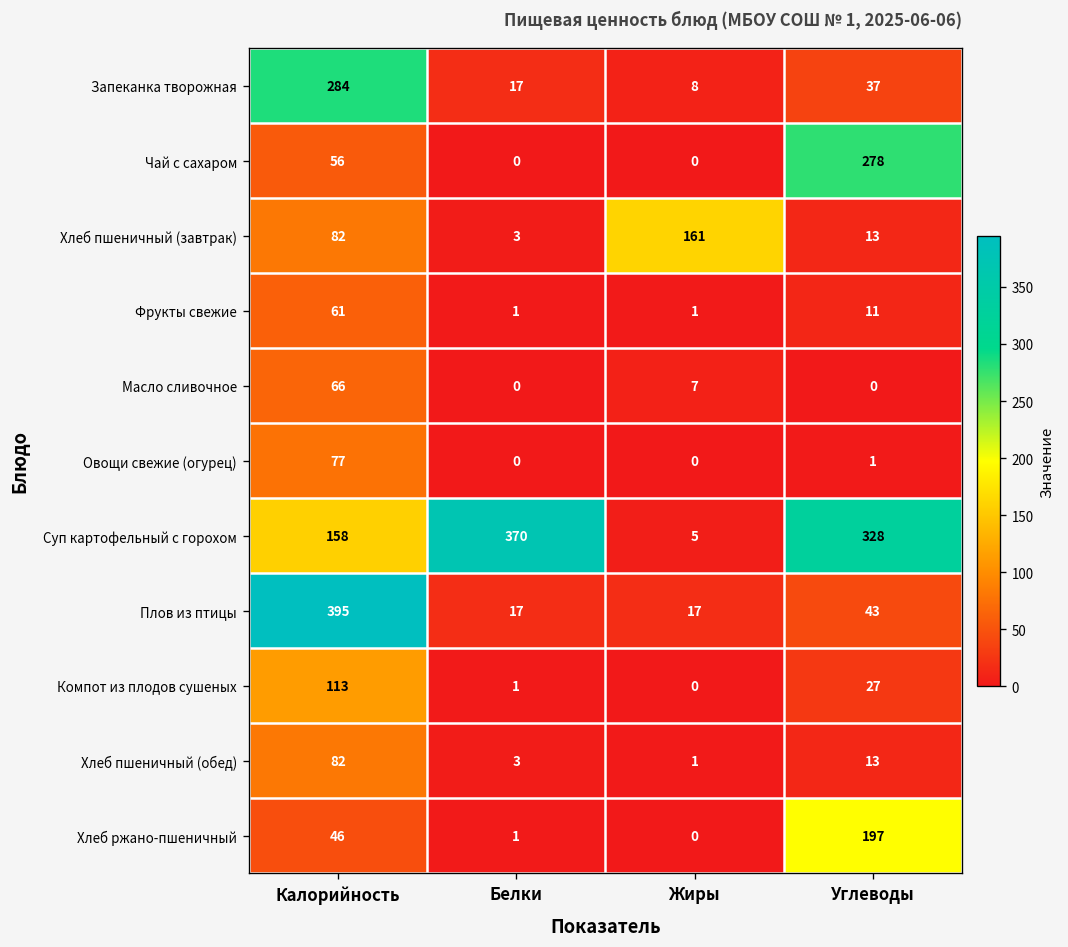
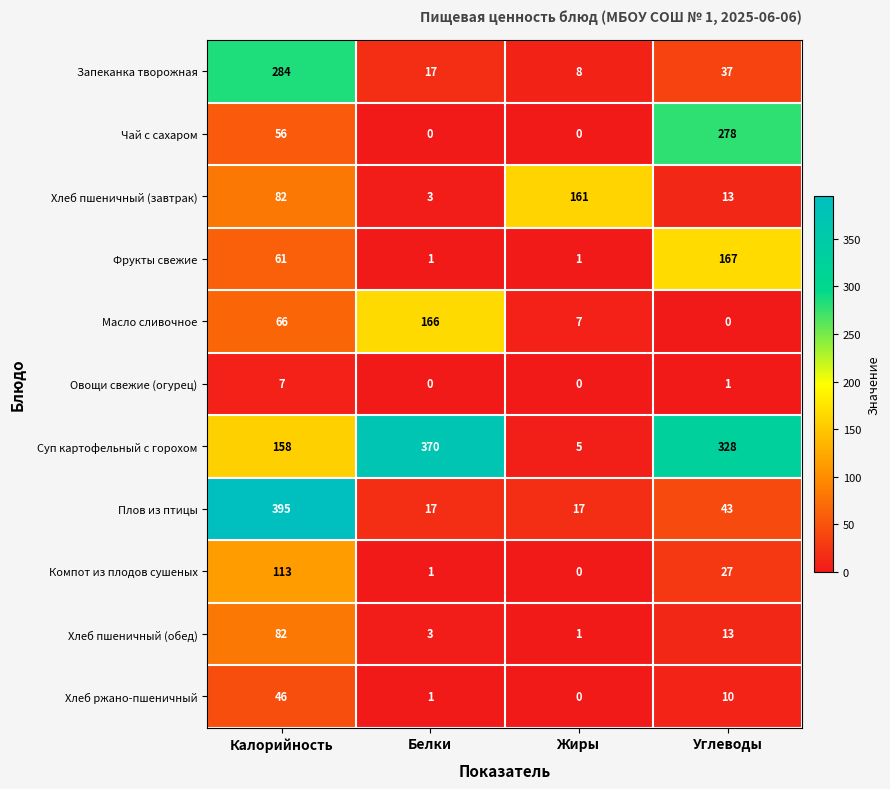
  {
    "Запеканка творожная": {
      "Калорийность": 284,
      "Белки": 17,
      "Жиры": 8,
      "Углеводы": 37
    },
    "Чай с сахаром": {
      "Калорийность": 56,
      "Белки": 0,
      "Жиры": 0,
      "Углеводы": 278
    },
    "Хлеб пшеничный (завтрак)": {
      "Калорийность": 82,
      "Белки": 3,
      "Жиры": 161,
      "Углеводы": 13
    },
    "Фрукты свежие": {
      "Калорийность": 61,
      "Белки": 1,
      "Жиры": 1,
-     "Углеводы": 11
+     "Углеводы": 167
    },
    "Масло сливочное": {
      "Калорийность": 66,
-     "Белки": 0,
+     "Белки": 166,
      "Жиры": 7,
      "Углеводы": 0
    },
    "Овощи свежие (огурец)": {
-     "Калорийность": 77,
+     "Калорийность": 7,
      "Белки": 0,
      "Жиры": 0,
      "Углеводы": 1
    },
    "Суп картофельный с горохом": {
      "Калорийность": 158,
      "Белки": 370,
      "Жиры": 5,
      "Углеводы": 328
    },
    "Плов из птицы": {
      "Калорийность": 395,
      "Белки": 17,
      "Жиры": 17,
      "Углеводы": 43
    },
    "Компот из плодов сушеных": {
      "Калорийность": 113,
      "Белки": 1,
      "Жиры": 0,
      "Углеводы": 27
    },
    "Хлеб пшеничный (обед)": {
      "Калорийность": 82,
      "Белки": 3,
      "Жиры": 1,
      "Углеводы": 13
    },
    "Хлеб ржано-пшеничный": {
      "Калорийность": 46,
      "Белки": 1,
      "Жиры": 0,
-     "Углеводы": 197
+     "Углеводы": 10
    }
  }
